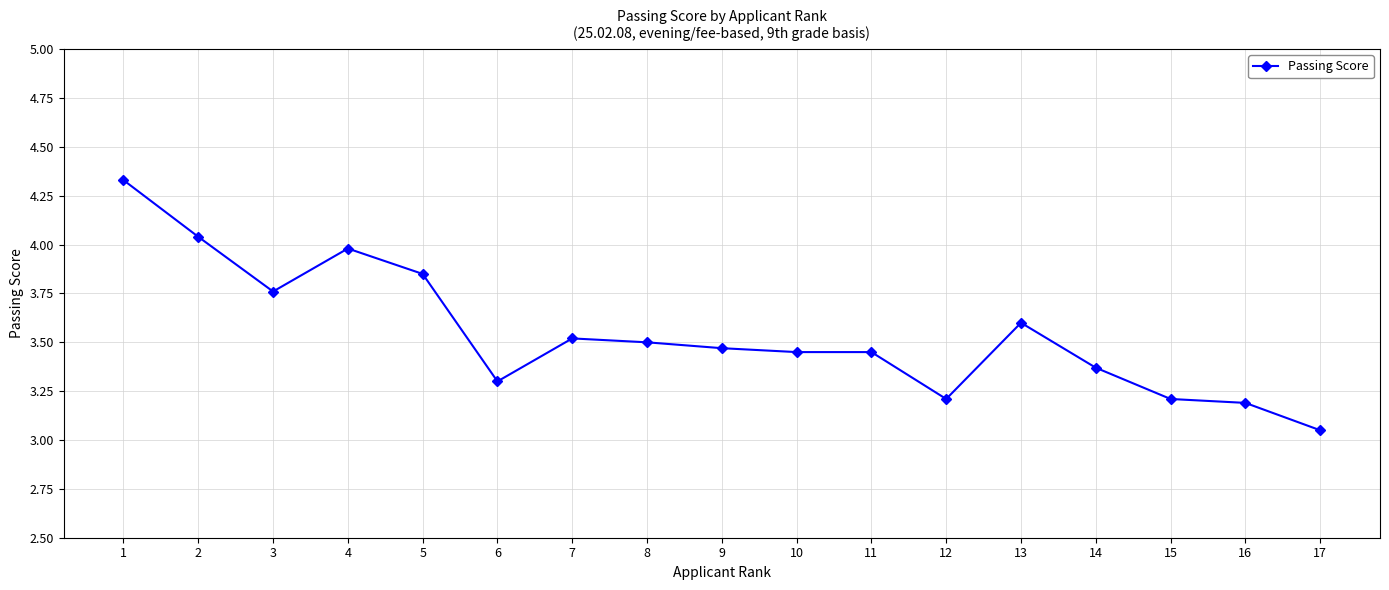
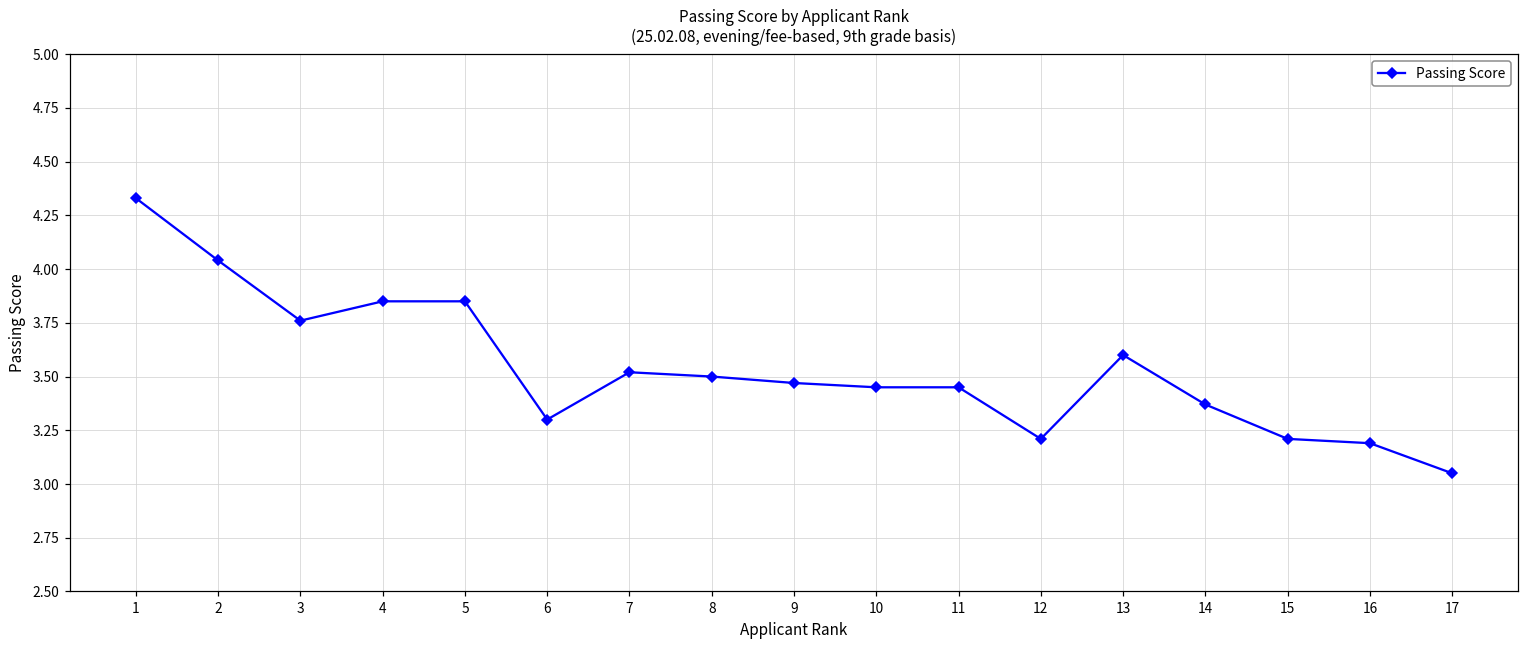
  {
    "1": 4.33,
    "2": 4.04,
    "3": 3.76,
-   "4": 3.98,
+   "4": 3.85,
    "5": 3.85,
    "6": 3.30,
    "7": 3.52,
    "8": 3.50,
    "9": 3.47,
    "10": 3.45,
    "11": 3.45,
    "12": 3.21,
    "13": 3.60,
    "14": 3.37,
    "15": 3.21,
    "16": 3.19,
    "17": 3.05
  }
